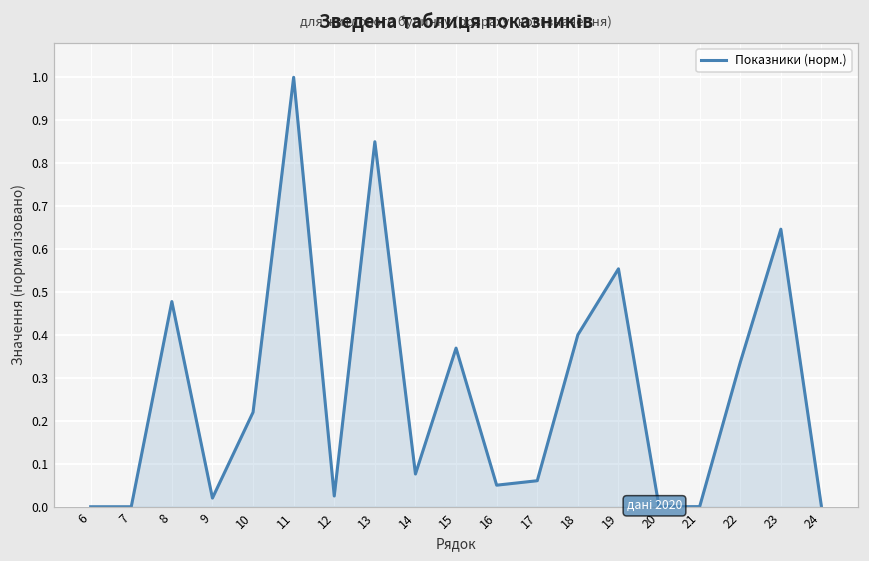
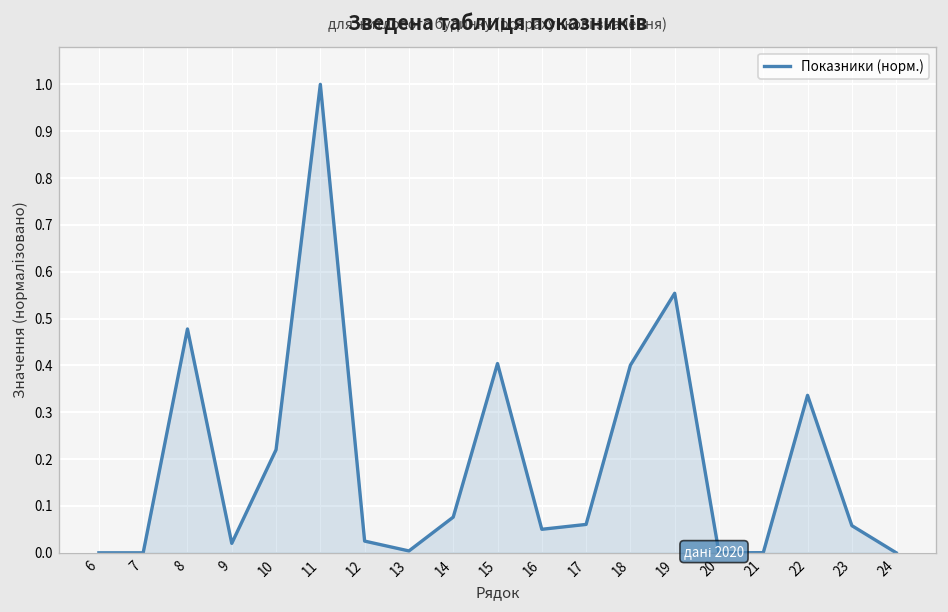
  {
    "6": 0.00,
    "7": 0.00,
    "8": 0.48,
    "9": 0.02,
    "10": 0.22,
    "11": 1.00,
    "12": 0.03,
-   "13": 0.85,
+   "13": 0.00,
    "14": 0.08,
-   "15": 0.37,
+   "15": 0.40,
    "16": 0.05,
    "17": 0.06,
    "18": 0.40,
    "19": 0.55,
    "20": 0.00,
    "21": 0.00,
    "22": 0.34,
-   "23": 0.65,
+   "23": 0.06,
    "24": 0.00
  }
